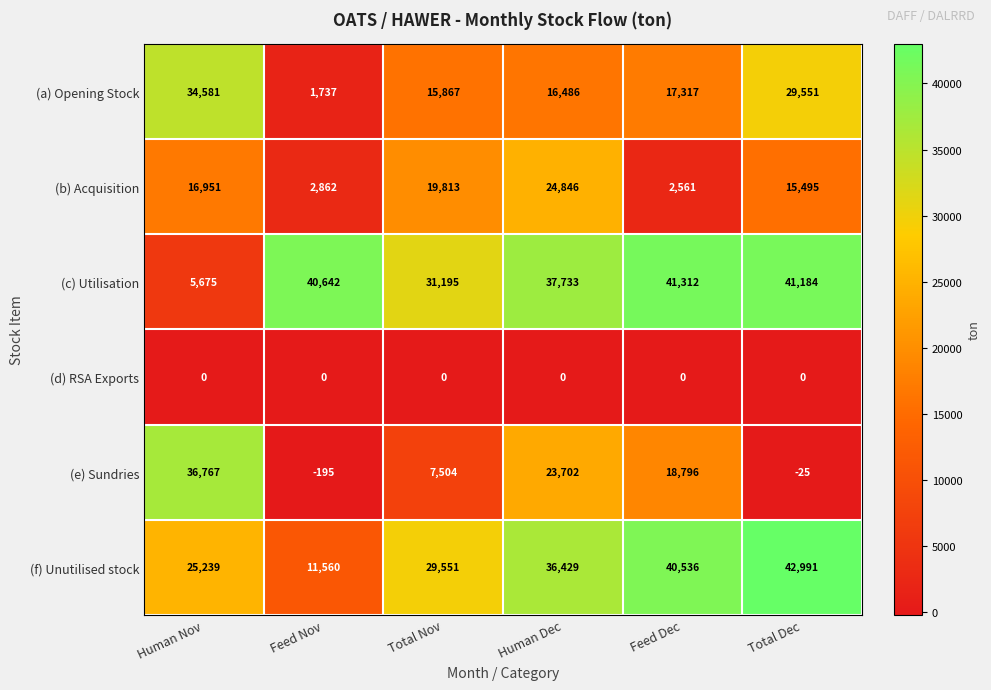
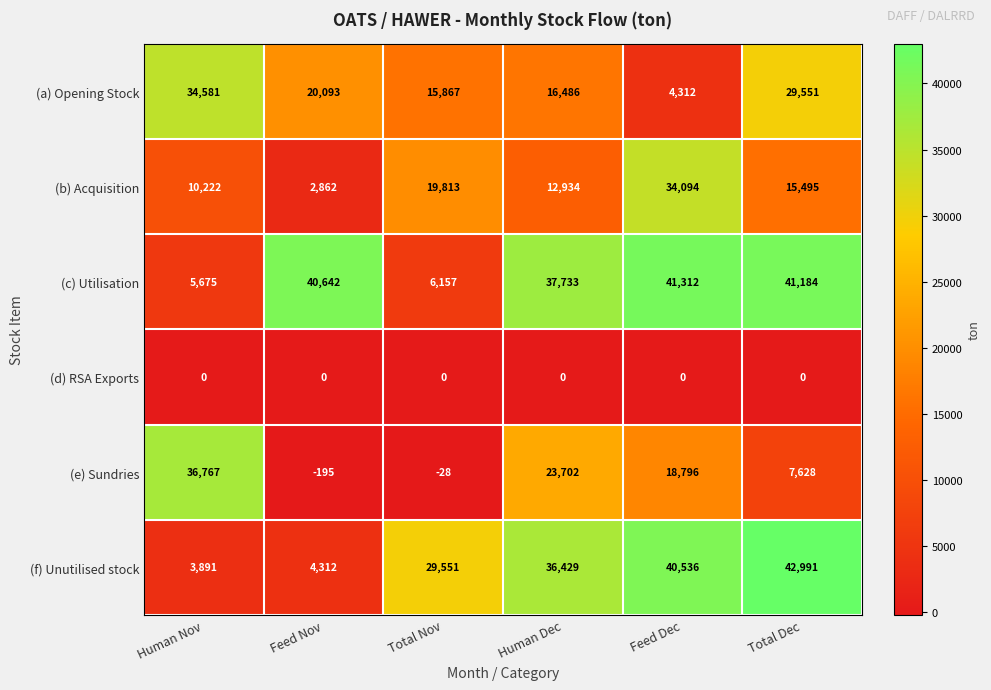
  {
    "(a) Opening Stock": {
      "Human Nov": "34,581",
-     "Feed Nov": "1,737",
+     "Feed Nov": "20,093",
      "Total Nov": "15,867",
      "Human Dec": "16,486",
-     "Feed Dec": "17,317",
+     "Feed Dec": "4,312",
      "Total Dec": "29,551"
    },
    "(b) Acquisition": {
-     "Human Nov": "16,951",
+     "Human Nov": "10,222",
      "Feed Nov": "2,862",
      "Total Nov": "19,813",
-     "Human Dec": "24,846",
-     "Feed Dec": "2,561",
+     "Human Dec": "12,934",
+     "Feed Dec": "34,094",
      "Total Dec": "15,495"
    },
    "(c) Utilisation": {
      "Human Nov": "5,675",
      "Feed Nov": "40,642",
-     "Total Nov": "31,195",
+     "Total Nov": "6,157",
      "Human Dec": "37,733",
      "Feed Dec": "41,312",
      "Total Dec": "41,184"
    },
    "(d) RSA Exports": {
      "Human Nov": "0",
      "Feed Nov": "0",
      "Total Nov": "0",
      "Human Dec": "0",
      "Feed Dec": "0",
      "Total Dec": "0"
    },
    "(e) Sundries": {
      "Human Nov": "36,767",
      "Feed Nov": "-195",
-     "Total Nov": "7,504",
+     "Total Nov": "-28",
      "Human Dec": "23,702",
      "Feed Dec": "18,796",
-     "Total Dec": "-25"
+     "Total Dec": "7,628"
    },
    "(f) Unutilised stock": {
-     "Human Nov": "25,239",
-     "Feed Nov": "11,560",
+     "Human Nov": "3,891",
+     "Feed Nov": "4,312",
      "Total Nov": "29,551",
      "Human Dec": "36,429",
      "Feed Dec": "40,536",
      "Total Dec": "42,991"
    }
  }
